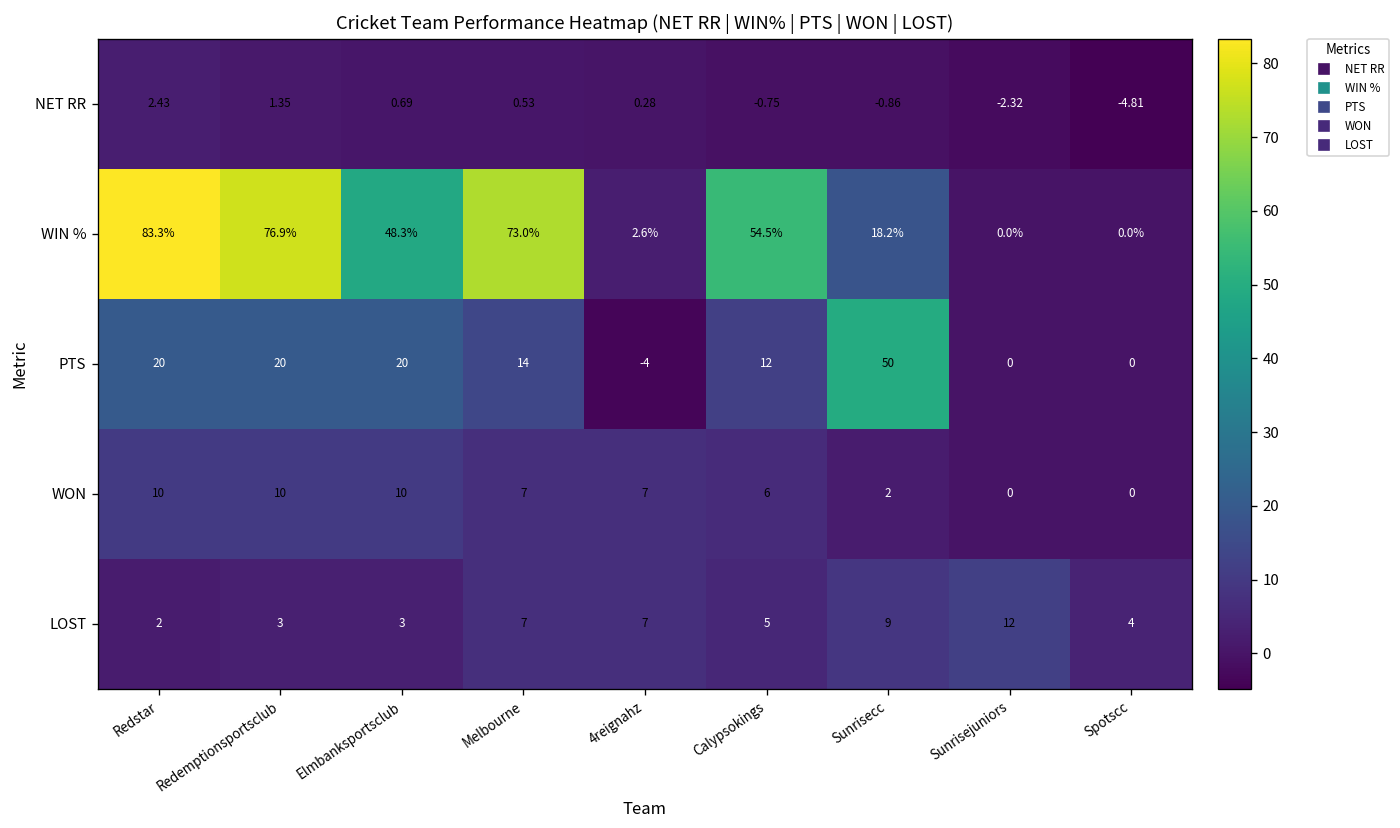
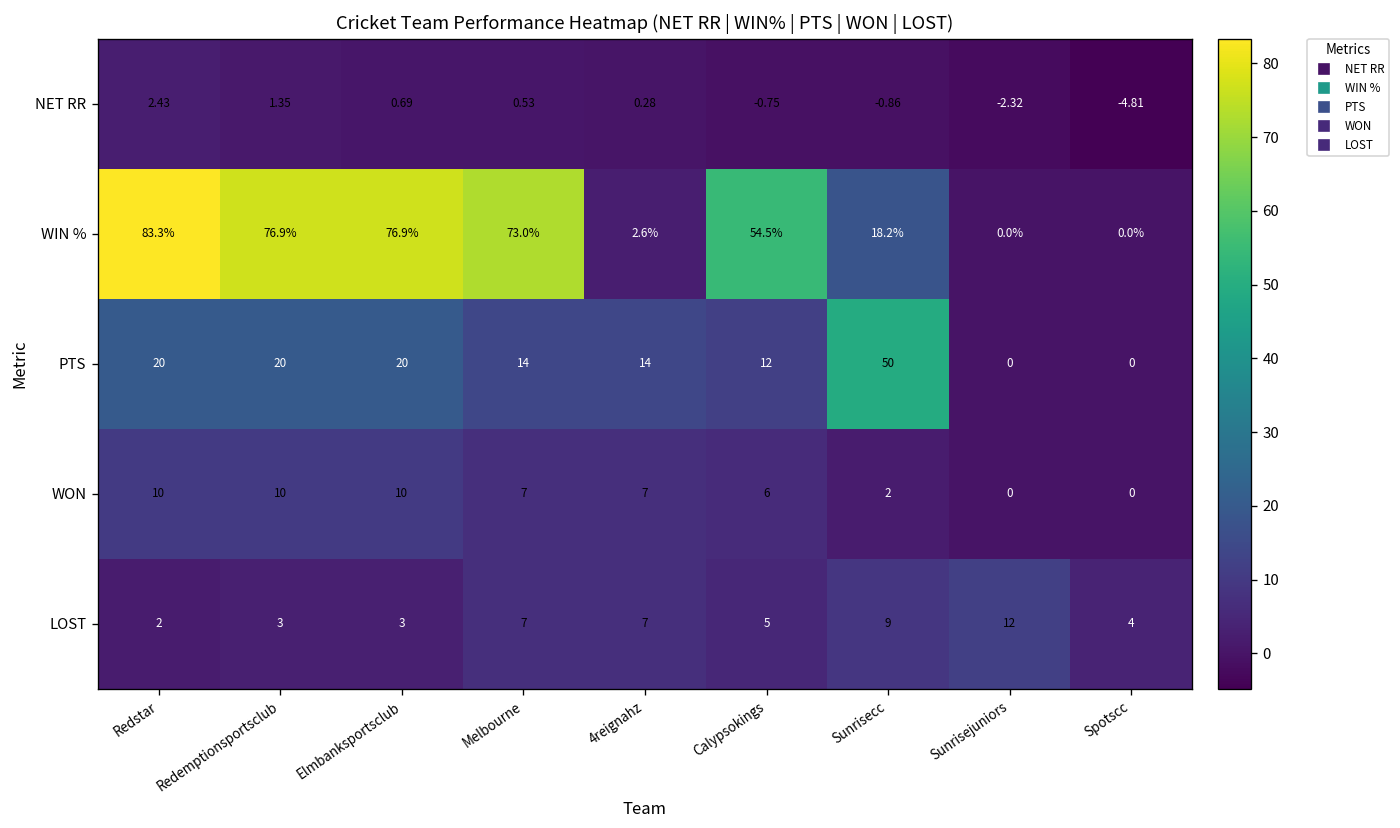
  {
    "NET RR": {
      "Redstar": "2.43",
      "Redemptionsportsclub": "1.35",
      "Elmbanksportsclub": "0.69",
      "Melbourne": "0.53",
      "4reignahz": "0.28",
      "Calypsokings": "-0.75",
      "Sunrisecc": "-0.86",
      "Sunrisejuniors": "-2.32",
      "Spotscc": "-4.81"
    },
    "WIN %": {
      "Redstar": "83.3%",
      "Redemptionsportsclub": "76.9%",
-     "Elmbanksportsclub": "48.3%",
+     "Elmbanksportsclub": "76.9%",
      "Melbourne": "73.0%",
      "4reignahz": "2.6%",
      "Calypsokings": "54.5%",
      "Sunrisecc": "18.2%",
      "Sunrisejuniors": "0.0%",
      "Spotscc": "0.0%"
    },
    "PTS": {
      "Redstar": "20",
      "Redemptionsportsclub": "20",
      "Elmbanksportsclub": "20",
      "Melbourne": "14",
-     "4reignahz": "-4",
+     "4reignahz": "14",
      "Calypsokings": "12",
      "Sunrisecc": "50",
      "Sunrisejuniors": "0",
      "Spotscc": "0"
    },
    "WON": {
      "Redstar": "10",
      "Redemptionsportsclub": "10",
      "Elmbanksportsclub": "10",
      "Melbourne": "7",
      "4reignahz": "7",
      "Calypsokings": "6",
      "Sunrisecc": "2",
      "Sunrisejuniors": "0",
      "Spotscc": "0"
    },
    "LOST": {
      "Redstar": "2",
      "Redemptionsportsclub": "3",
      "Elmbanksportsclub": "3",
      "Melbourne": "7",
      "4reignahz": "7",
      "Calypsokings": "5",
      "Sunrisecc": "9",
      "Sunrisejuniors": "12",
      "Spotscc": "4"
    }
  }
